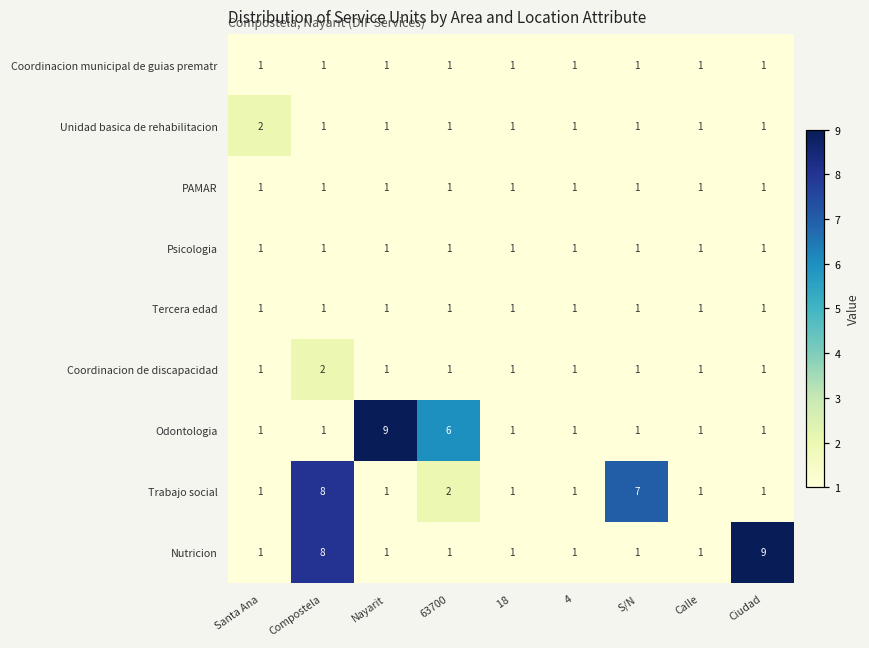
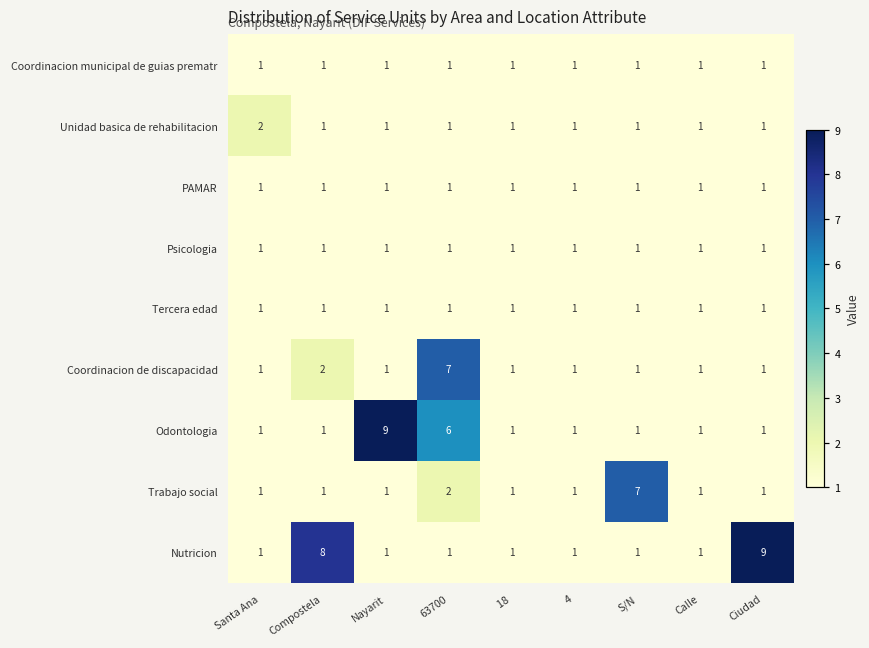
  {
    "Coordinacion municipal de guias prematr": {
      "Santa Ana": 1,
      "Compostela": 1,
      "Nayarit": 1,
      "63700": 1,
      "18": 1,
      "4": 1,
      "S/N": 1,
      "Calle": 1,
      "Ciudad": 1
    },
    "Unidad basica de rehabilitacion": {
      "Santa Ana": 2,
      "Compostela": 1,
      "Nayarit": 1,
      "63700": 1,
      "18": 1,
      "4": 1,
      "S/N": 1,
      "Calle": 1,
      "Ciudad": 1
    },
    "PAMAR": {
      "Santa Ana": 1,
      "Compostela": 1,
      "Nayarit": 1,
      "63700": 1,
      "18": 1,
      "4": 1,
      "S/N": 1,
      "Calle": 1,
      "Ciudad": 1
    },
    "Psicologia": {
      "Santa Ana": 1,
      "Compostela": 1,
      "Nayarit": 1,
      "63700": 1,
      "18": 1,
      "4": 1,
      "S/N": 1,
      "Calle": 1,
      "Ciudad": 1
    },
    "Tercera edad": {
      "Santa Ana": 1,
      "Compostela": 1,
      "Nayarit": 1,
      "63700": 1,
      "18": 1,
      "4": 1,
      "S/N": 1,
      "Calle": 1,
      "Ciudad": 1
    },
    "Coordinacion de discapacidad": {
      "Santa Ana": 1,
      "Compostela": 2,
      "Nayarit": 1,
-     "63700": 1,
+     "63700": 7,
      "18": 1,
      "4": 1,
      "S/N": 1,
      "Calle": 1,
      "Ciudad": 1
    },
    "Odontologia": {
      "Santa Ana": 1,
      "Compostela": 1,
      "Nayarit": 9,
      "63700": 6,
      "18": 1,
      "4": 1,
      "S/N": 1,
      "Calle": 1,
      "Ciudad": 1
    },
    "Trabajo social": {
      "Santa Ana": 1,
-     "Compostela": 8,
+     "Compostela": 1,
      "Nayarit": 1,
      "63700": 2,
      "18": 1,
      "4": 1,
      "S/N": 7,
      "Calle": 1,
      "Ciudad": 1
    },
    "Nutricion": {
      "Santa Ana": 1,
      "Compostela": 8,
      "Nayarit": 1,
      "63700": 1,
      "18": 1,
      "4": 1,
      "S/N": 1,
      "Calle": 1,
      "Ciudad": 9
    }
  }
